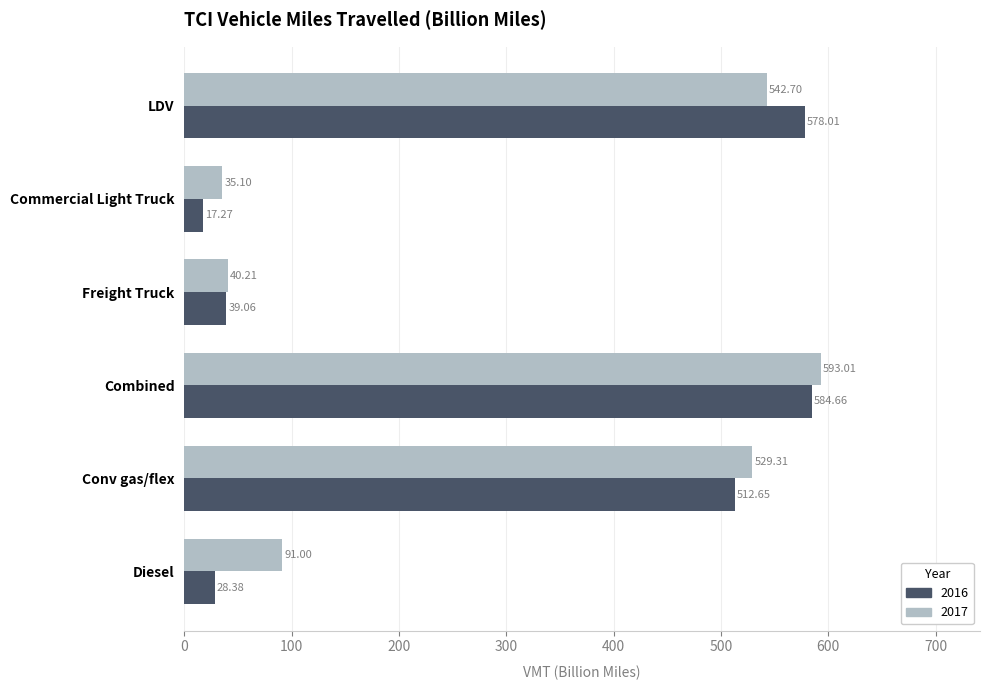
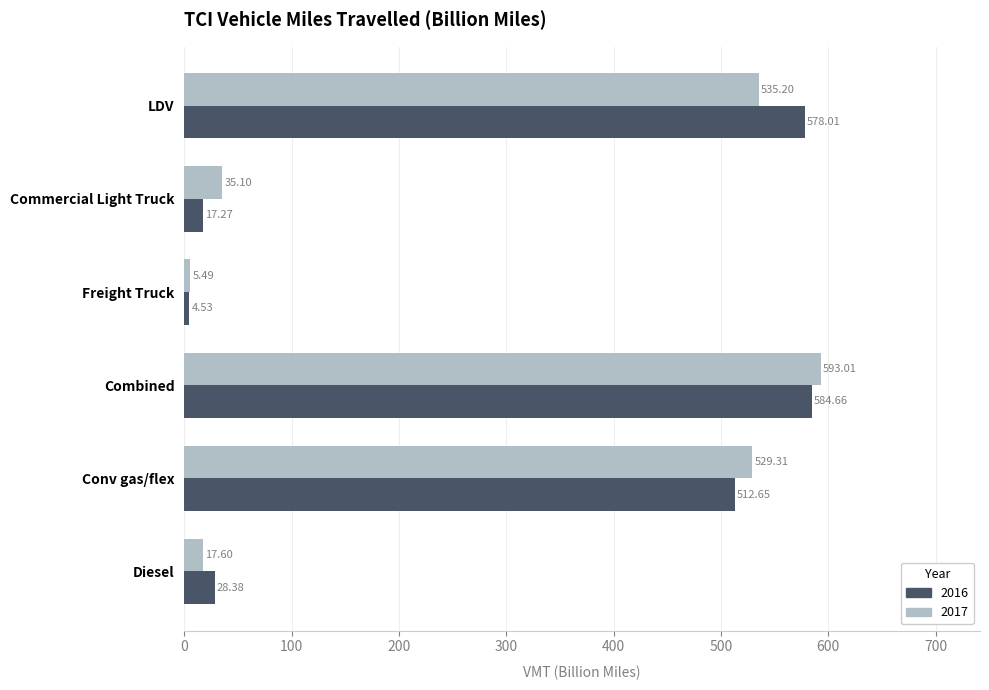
  {
    "2016": {
      "LDV": 578.01,
      "Commercial Light Truck": 17.27,
-     "Freight Truck": 39.06,
+     "Freight Truck": 4.53,
      "Combined": 584.66,
      "Conv gas/flex": 512.65,
      "Diesel": 28.38
    },
    "2017": {
-     "LDV": 542.70,
+     "LDV": 535.20,
      "Commercial Light Truck": 35.10,
-     "Freight Truck": 40.21,
+     "Freight Truck": 5.49,
      "Combined": 593.01,
      "Conv gas/flex": 529.31,
-     "Diesel": 91.00
+     "Diesel": 17.60
    }
  }
